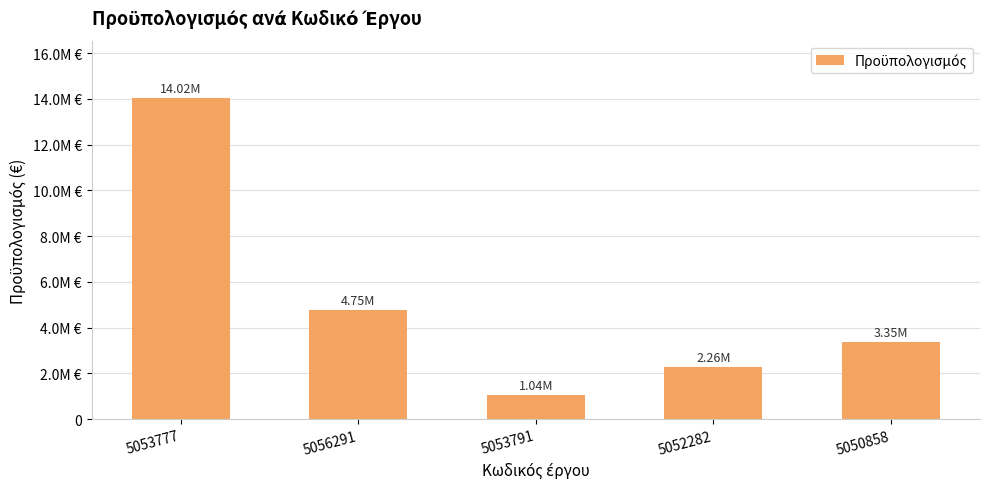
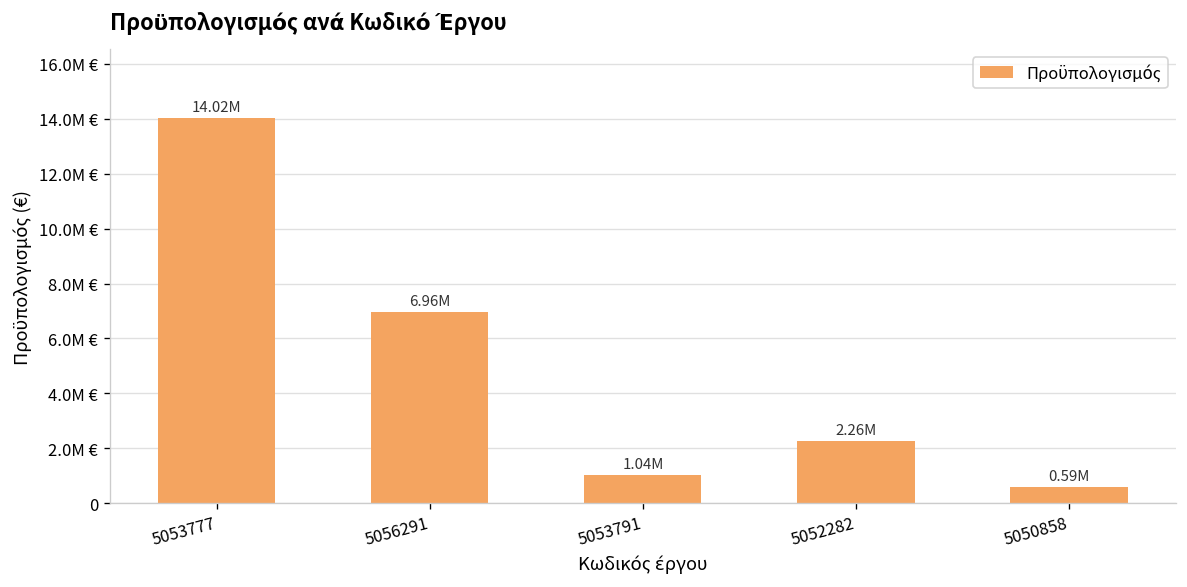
  {
    "5053777": "14.02M",
-   "5056291": "4.75M",
+   "5056291": "6.96M",
    "5053791": "1.04M",
    "5052282": "2.26M",
-   "5050858": "3.35M"
+   "5050858": "0.59M"
  }
